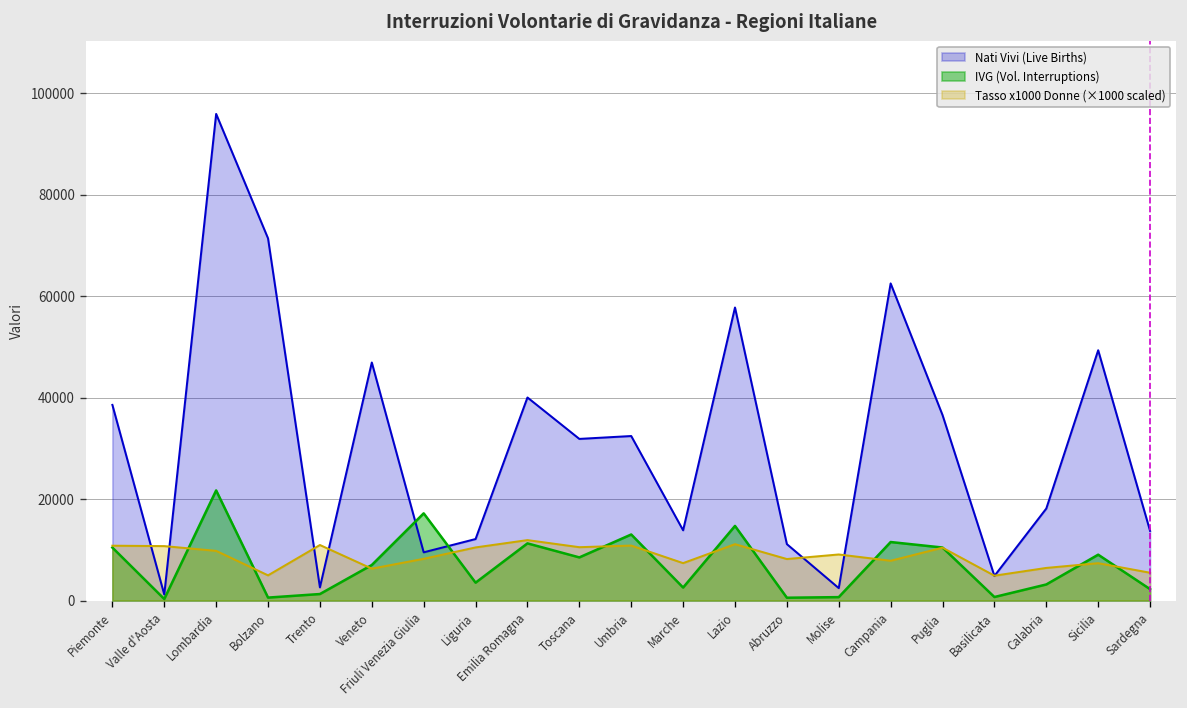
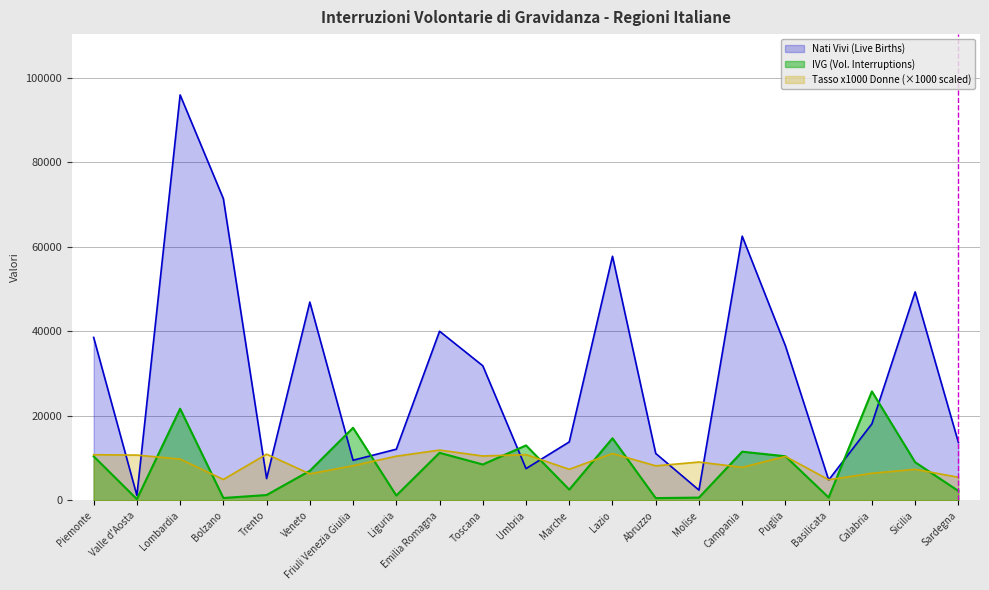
  {
    "Nati Vivi (Live Births)": {
      "Piemonte": 39000,
      "Valle d'Aosta": 1000,
      "Lombardia": 96000,
      "Bolzano": 71000,
-     "Trento": 3000,
+     "Trento": 5000,
      "Veneto": 47000,
      "Friuli Venezia Giulia": 10000,
      "Liguria": 12000,
      "Emilia Romagna": 40000,
      "Toscana": 32000,
-     "Umbria": 32000,
+     "Umbria": 8000,
      "Marche": 14000,
      "Lazio": 58000,
      "Abruzzo": 11000,
      "Molise": 2000,
      "Campania": 63000,
      "Puglia": 37000,
      "Calabria": 18000,
      "Sicilia": 49000,
      "Sardegna": 14000
    },
    "IVG (Vol. Interruptions)": {
      "Valle d'Aosta": 0,
      "Lombardia": 22000,
      "Bolzano": 1000,
      "Trento": 1000,
      "Veneto": 7000,
      "Friuli Venezia Giulia": 17000,
-     "Liguria": 4000,
+     "Liguria": 1000,
      "Emilia Romagna": 11000,
      "Toscana": 9000,
      "Umbria": 13000,
      "Marche": 3000,
      "Lazio": 15000,
      "Abruzzo": 1000,
      "Molise": 1000,
      "Campania": 12000,
      "Basilicata": 1000,
-     "Calabria": 3000,
+     "Calabria": 26000,
      "Sicilia": 9000,
      "Sardegna": 2000
    },
    "Tasso x1000 Donne (×1000 scaled)": {
      "Valle d'Aosta": 11000,
      "Lombardia": 10000,
      "Bolzano": 5000,
      "Trento": 11000,
      "Veneto": 6000,
      "Friuli Venezia Giulia": 8000,
      "Liguria": 10000,
      "Emilia Romagna": 12000,
      "Toscana": 11000,
      "Umbria": 11000,
      "Marche": 7000,
      "Lazio": 11000,
      "Abruzzo": 8000,
      "Molise": 9000,
      "Campania": 8000,
      "Calabria": 6000,
      "Sicilia": 7000,
      "Sardegna": 5000
    }
  }
